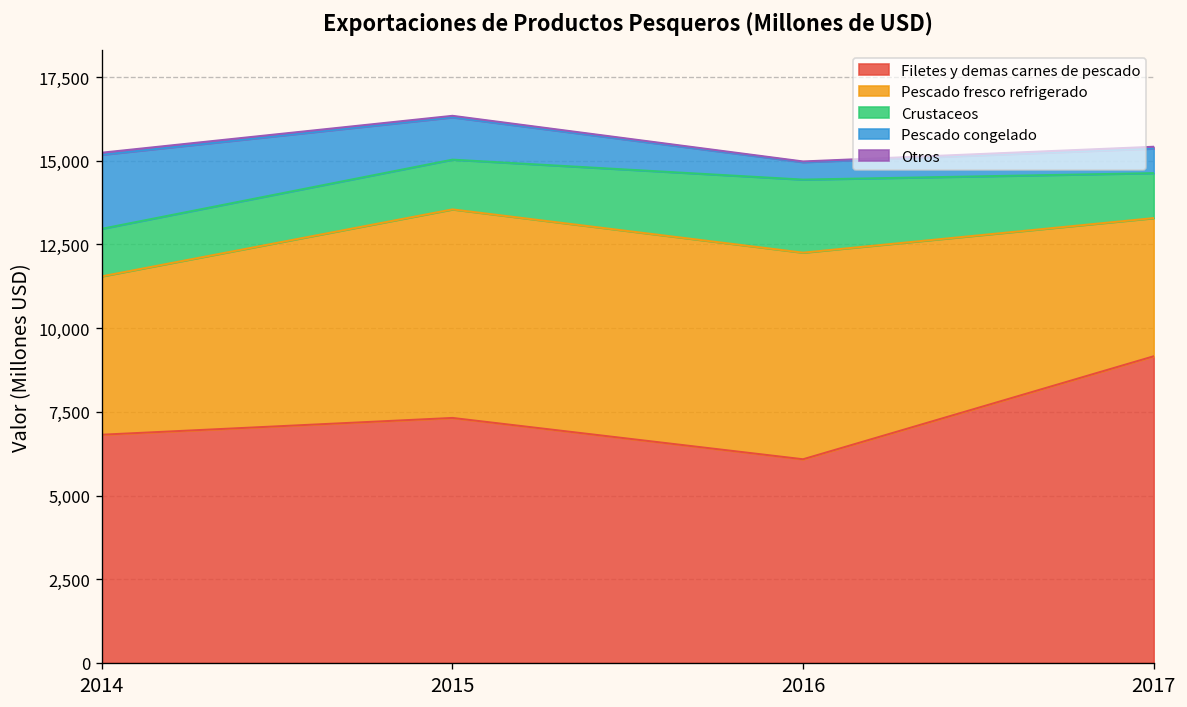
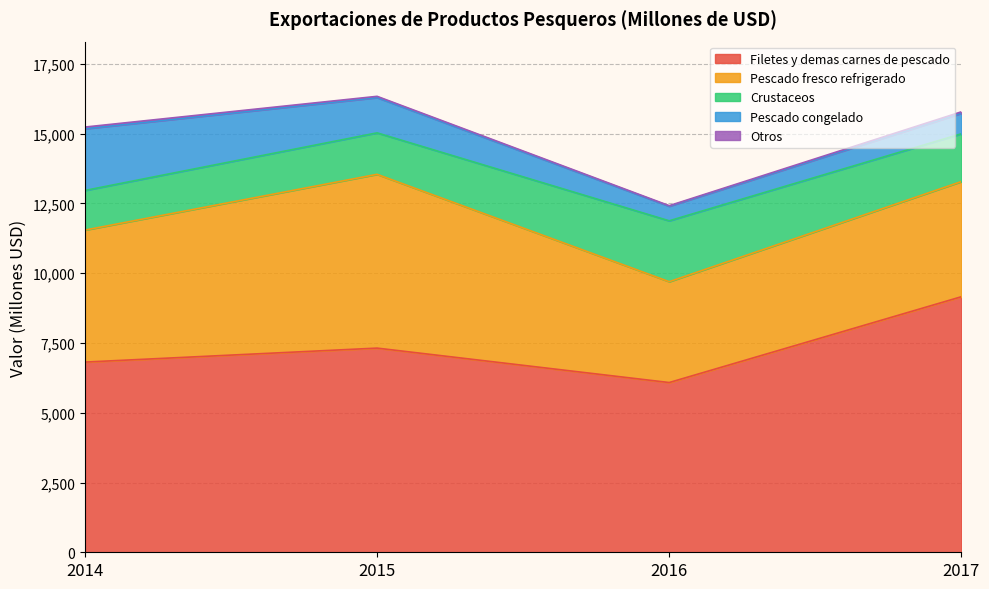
  {
    "Filetes y demas carnes de pescado": {
      "2014": "6,800",
      "2015": "7,300",
      "2016": "6,100",
      "2017": "9,200"
    },
    "Pescado fresco refrigerado": {
      "2014": "4,700",
      "2015": "6,200",
-     "2016": "6,200",
+     "2016": "3,600",
      "2017": "4,100"
    },
    "Crustaceos": {
      "2014": "1,400",
      "2015": "1,500",
      "2016": "2,200",
-     "2017": "1,300"
+     "2017": "1,700"
    }
  }
